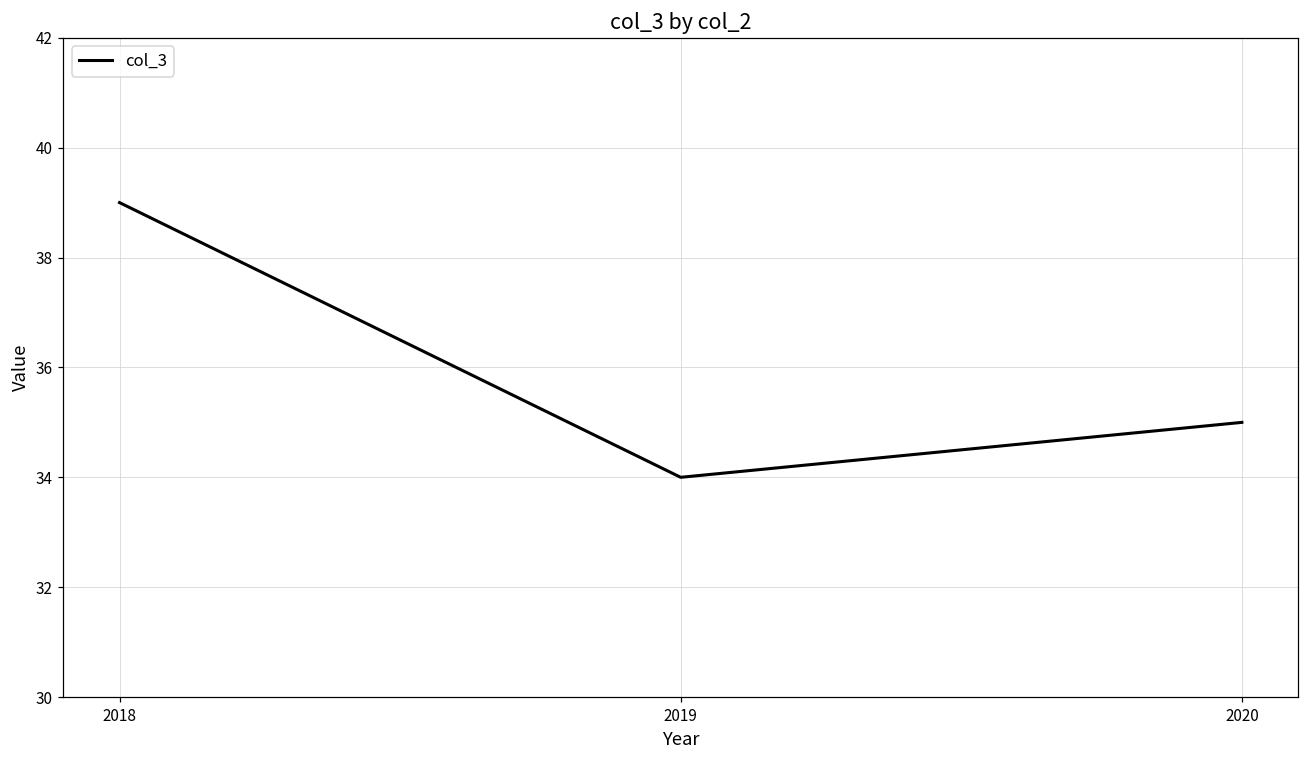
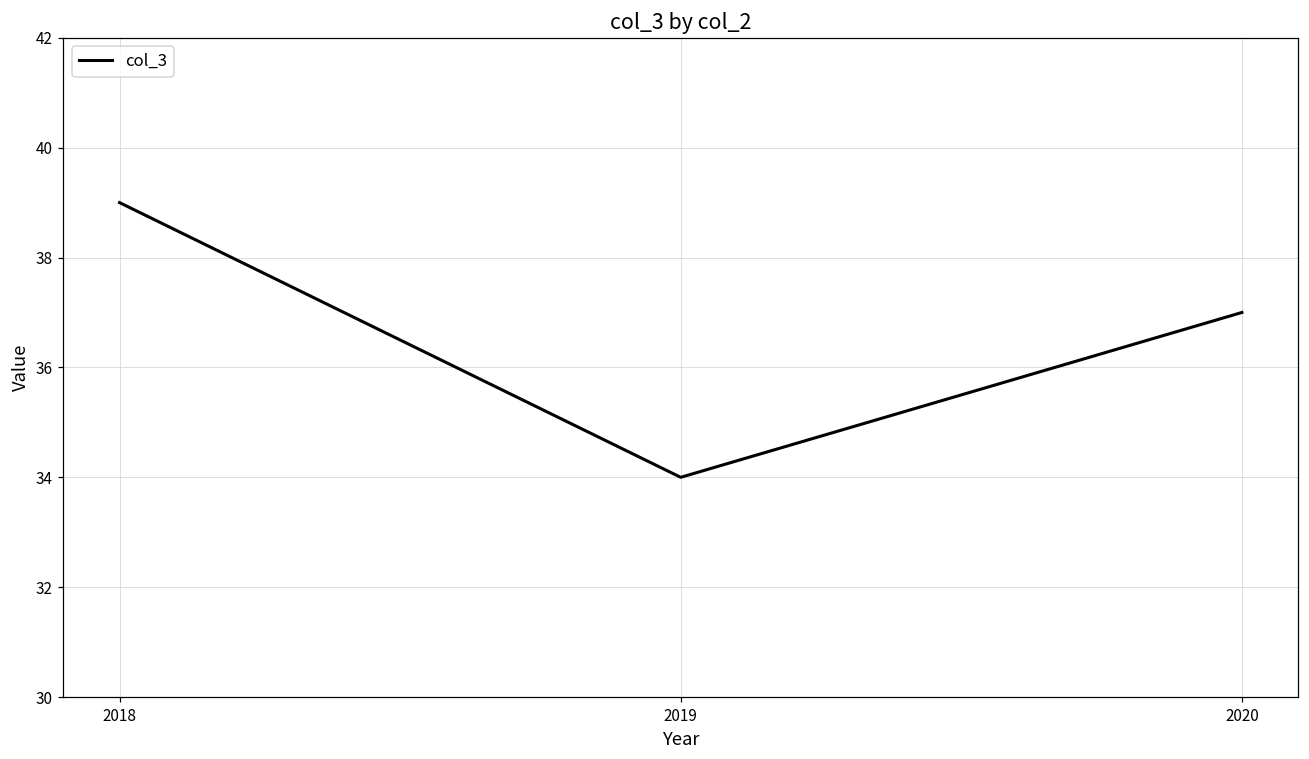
  {
    "2018": 39,
    "2019": 34,
-   "2020": 35
+   "2020": 37
  }
